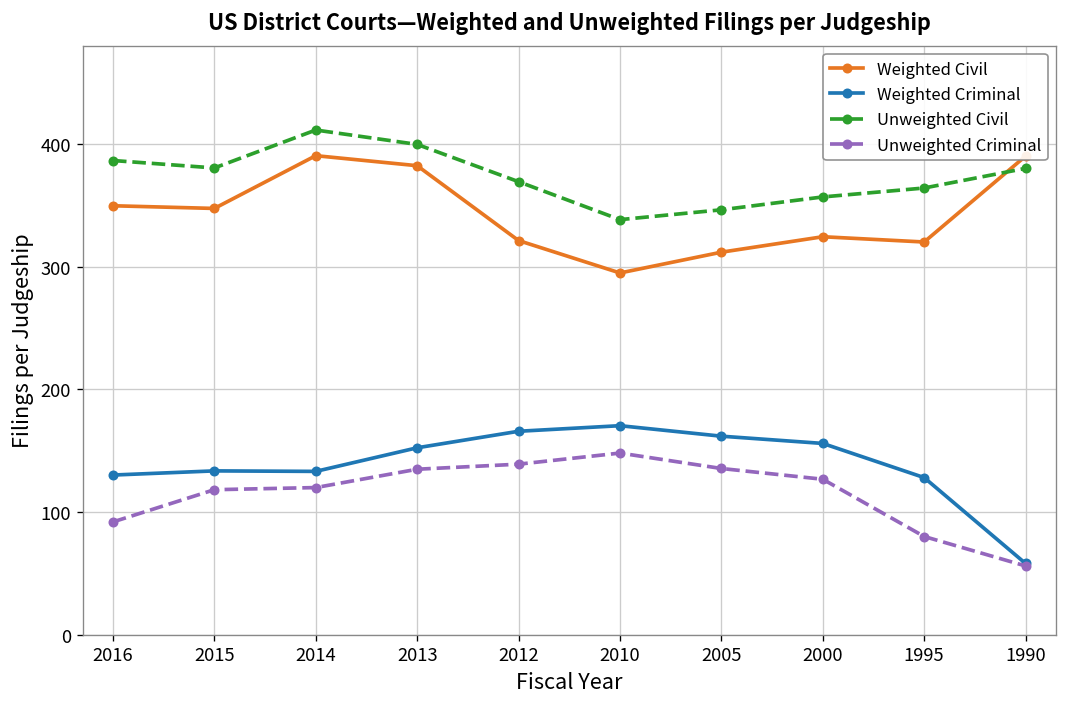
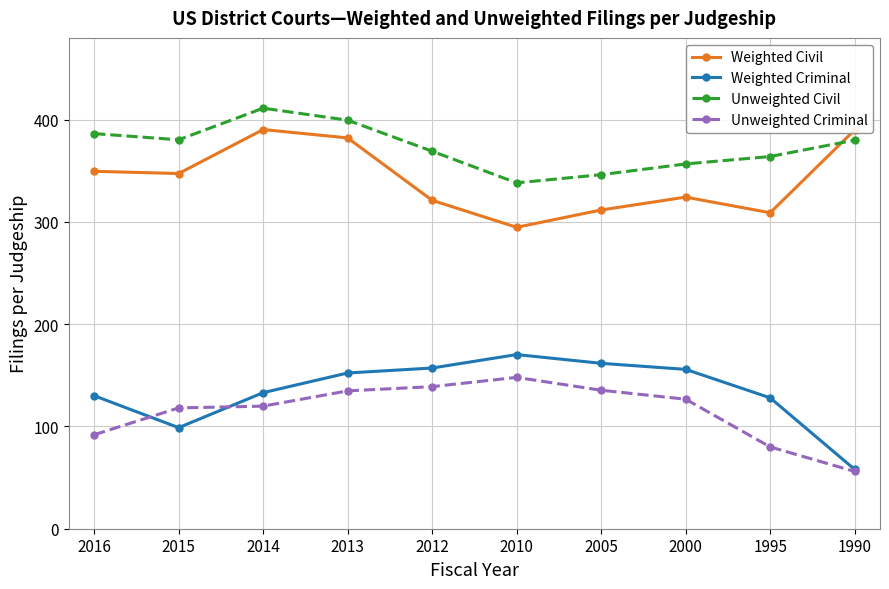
  {
    "Weighted Civil": {
      "2016": 350,
      "2015": 347,
      "2014": 390,
      "2013": 382,
      "2012": 321,
      "2010": 295,
      "2005": 312,
      "2000": 324,
-     "1995": 320
+     "1995": 309
    },
    "Weighted Criminal": {
      "2016": 130,
-     "2015": 133,
+     "2015": 99,
      "2014": 133,
      "2013": 152,
-     "2012": 166,
+     "2012": 157,
      "2010": 170,
      "2005": 162,
      "2000": 156,
      "1995": 128
    },
    "Unweighted Civil": {
      "2016": 386,
      "2015": 380,
      "2014": 411,
      "2013": 400,
      "2012": 369,
      "2010": 338,
      "2005": 346,
      "2000": 357,
      "1995": 364,
      "1990": 380
    },
    "Unweighted Criminal": {
      "2016": 92,
      "2015": 118,
      "2014": 120,
      "2013": 135,
      "2012": 139,
      "2010": 148,
      "2005": 135,
      "2000": 127,
      "1995": 80
    }
  }
